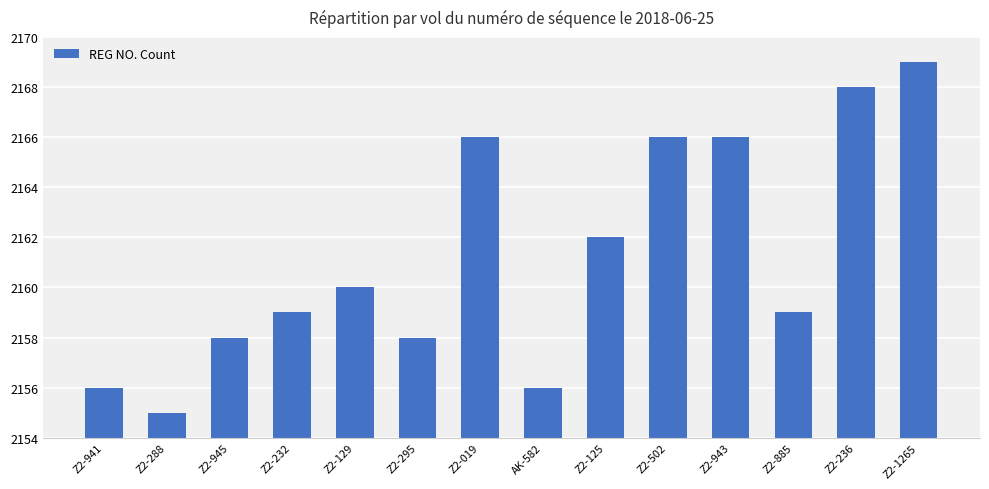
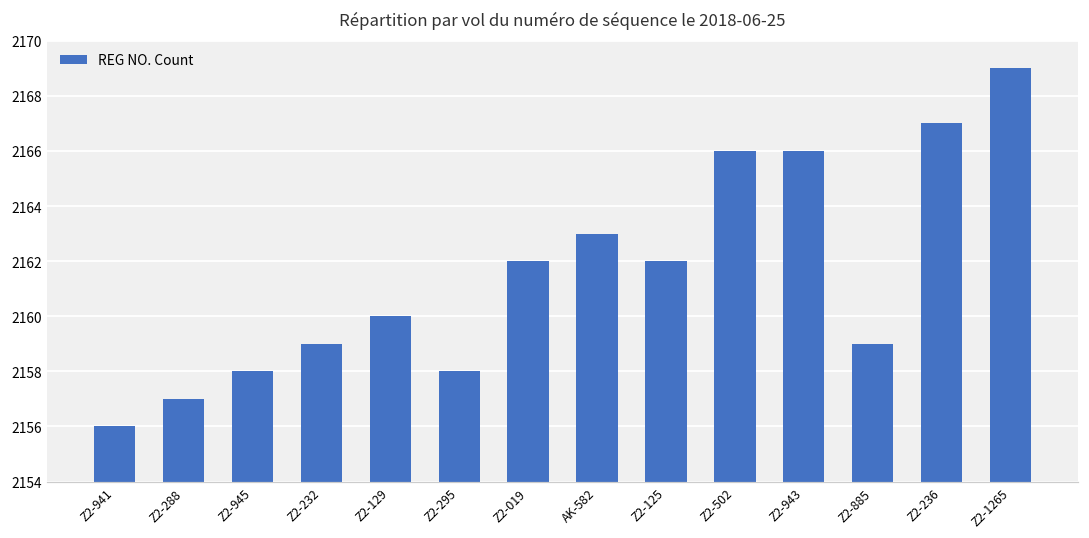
  {
    "Z2-941": 2156,
-   "Z2-288": 2155,
+   "Z2-288": 2157,
    "Z2-945": 2158,
    "Z2-232": 2159,
    "Z2-129": 2160,
    "Z2-295": 2158,
-   "Z2-019": 2166,
-   "AK-582": 2156,
+   "Z2-019": 2162,
+   "AK-582": 2163,
    "Z2-125": 2162,
    "Z2-502": 2166,
    "Z2-943": 2166,
    "Z2-885": 2159,
-   "Z2-236": 2168,
+   "Z2-236": 2167,
    "Z2-1265": 2169
  }
